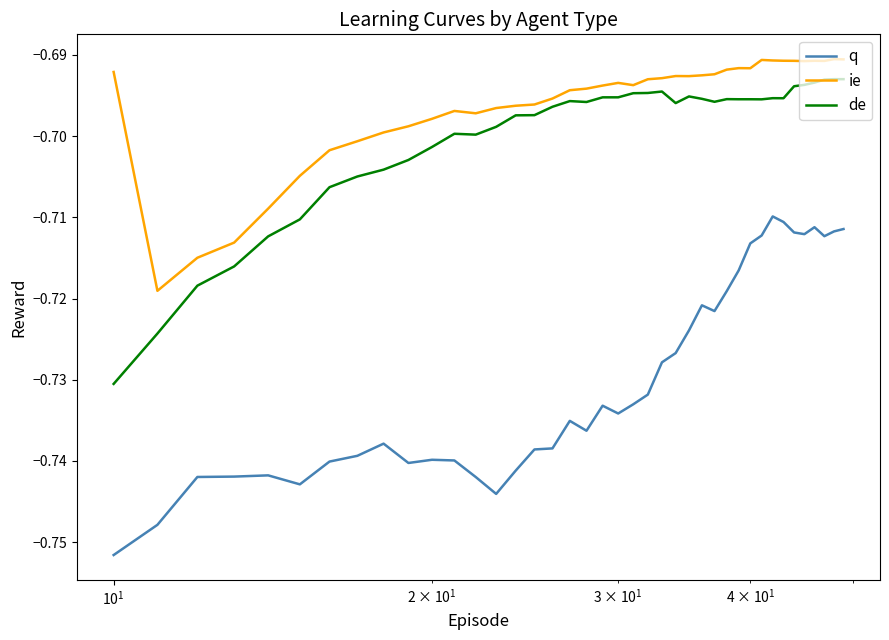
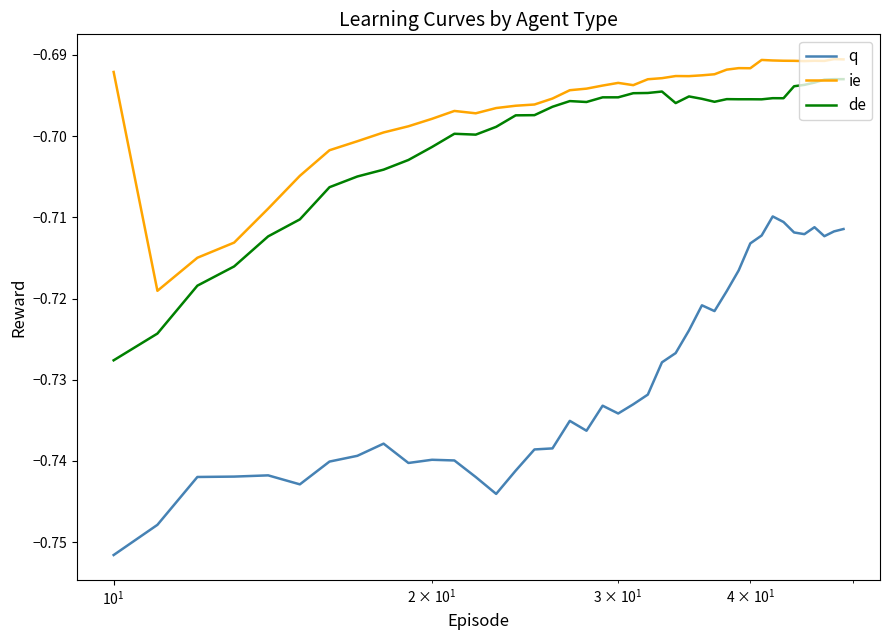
  {
    "q": {
      "10^1": -0.752
    },
    "ie": {
      "10^1": -0.692
    },
    "de": {
-     "10^1": -0.731
+     "10^1": -0.728
    }
  }
